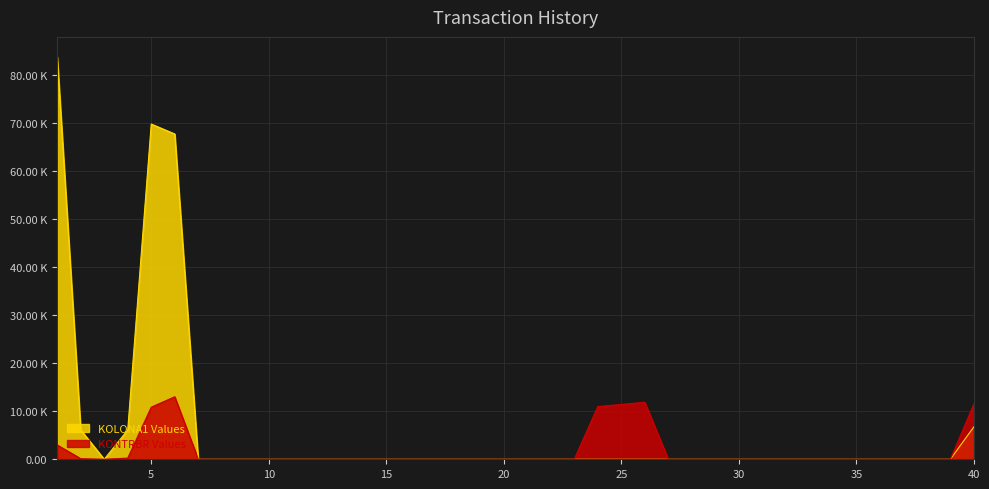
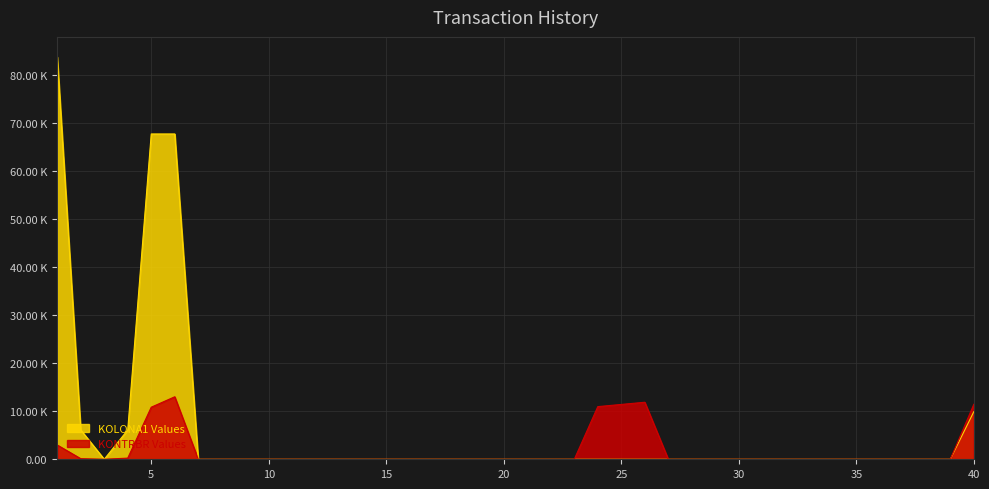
  {
    "KOLONA1 Values": {
-     "5": 70000,
+     "5": 68000,
      "25": 0,
-     "40": 7000
+     "40": 10000
    }
  }
